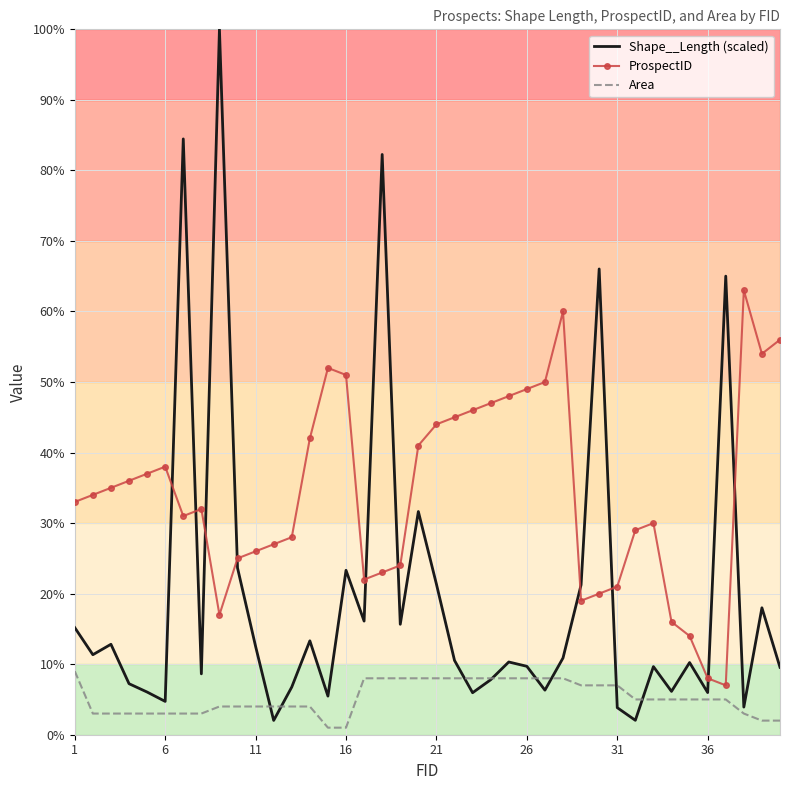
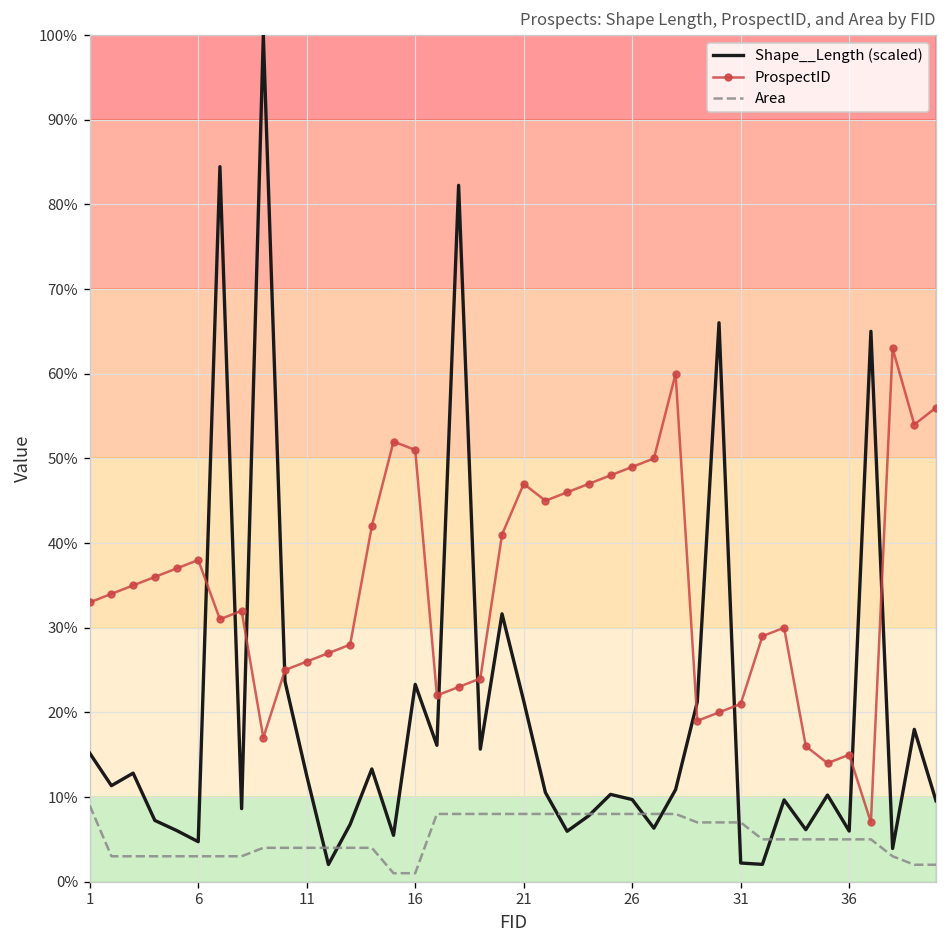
  {
    "Shape__Length (scaled)": {
      "1": "15%",
      "6": "5%",
      "11": "13%",
      "16": "23%",
      "21": "21%",
      "26": "10%",
-     "31": "4%",
+     "31": "2%",
      "36": "6%"
    },
    "ProspectID": {
      "1": "33%",
      "6": "38%",
      "11": "26%",
      "16": "51%",
-     "21": "44%",
+     "21": "47%",
      "26": "49%",
      "31": "21%",
-     "36": "8%"
+     "36": "15%"
    },
    "Area": {
      "1": "9%",
      "6": "3%",
      "11": "4%",
      "16": "1%",
      "21": "8%",
      "26": "8%",
      "31": "7%",
      "36": "5%"
    }
  }
